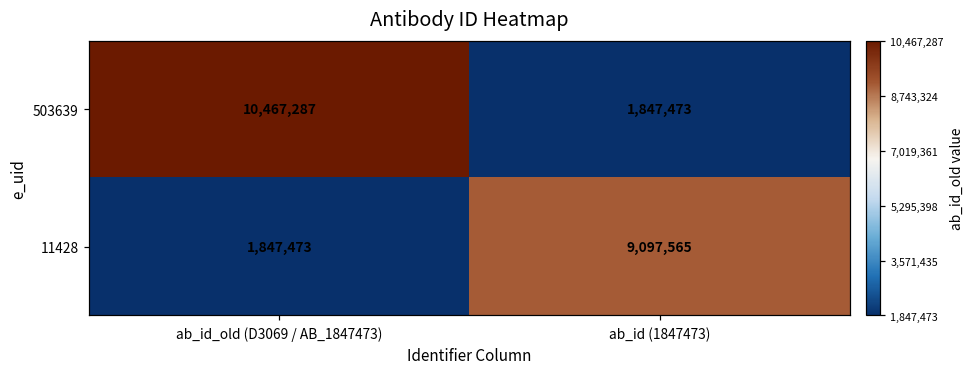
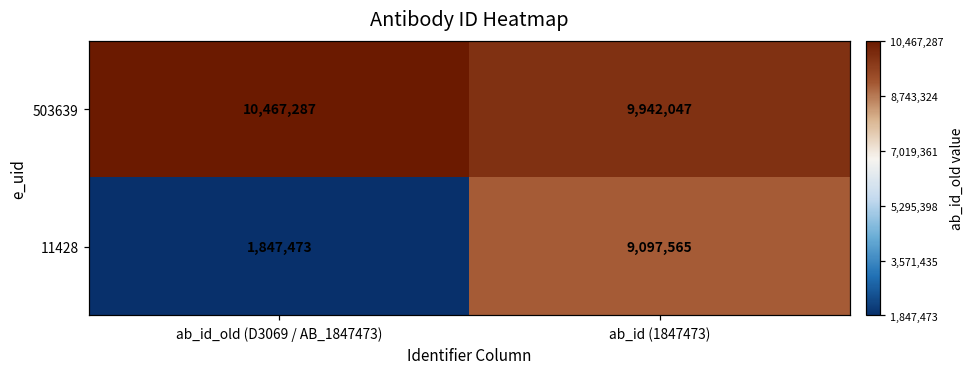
  {
    "503639": {
      "ab_id_old (D3069 / AB_1847473)": "10,467,287",
-     "ab_id (1847473)": "1,847,473"
+     "ab_id (1847473)": "9,942,047"
    },
    "11428": {
      "ab_id_old (D3069 / AB_1847473)": "1,847,473",
      "ab_id (1847473)": "9,097,565"
    }
  }
